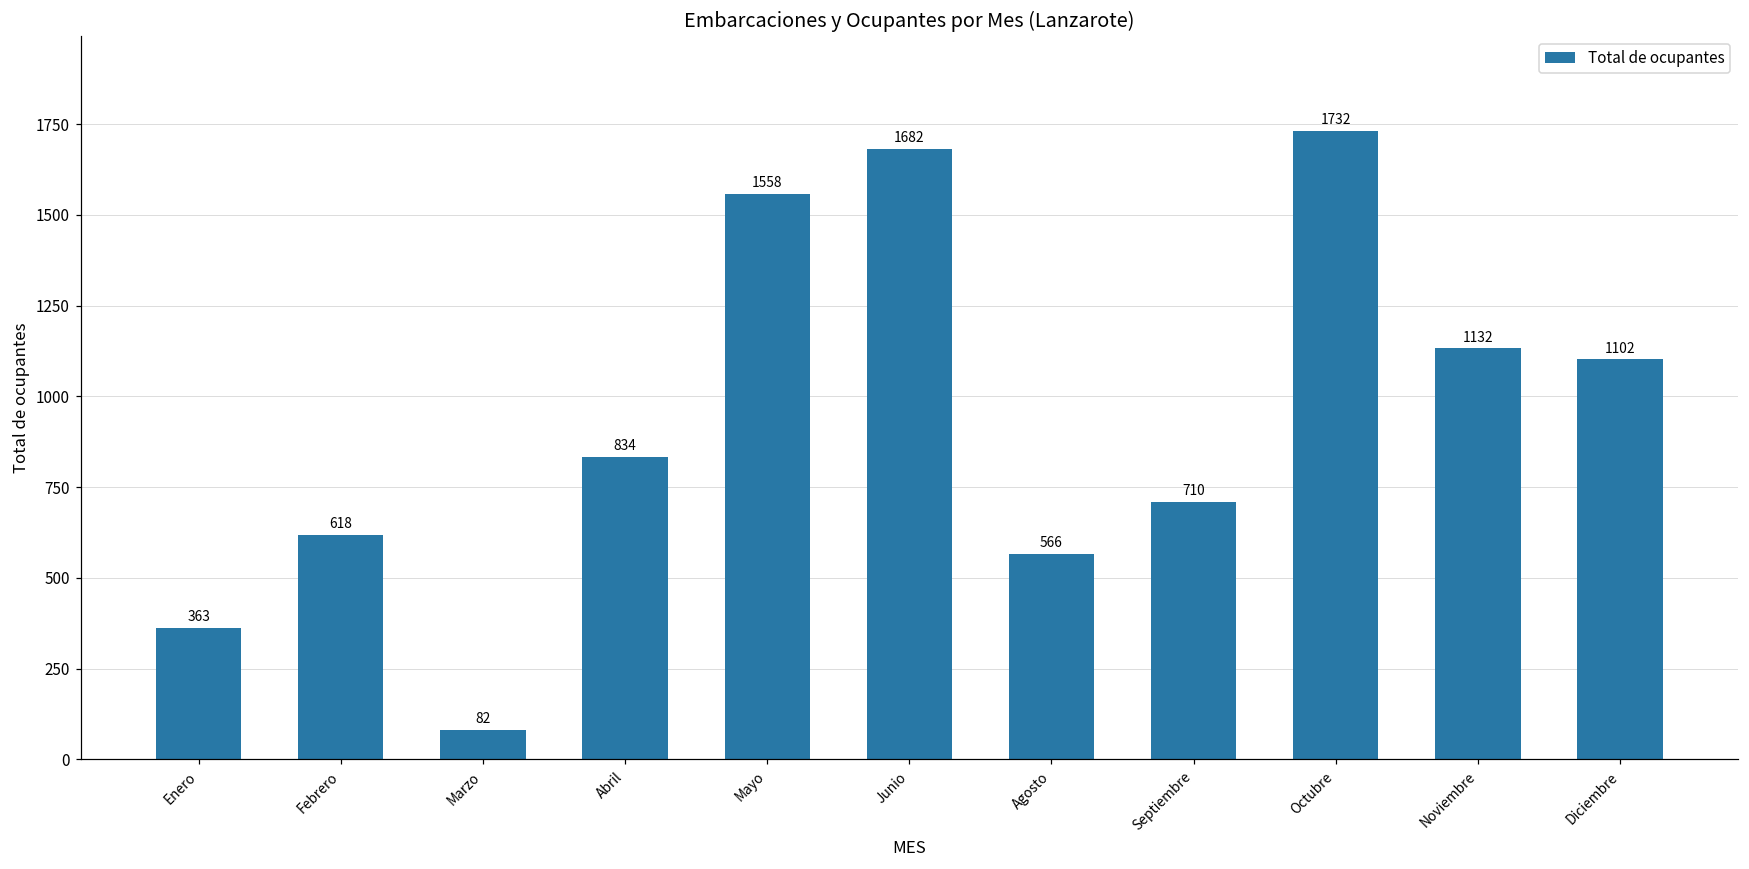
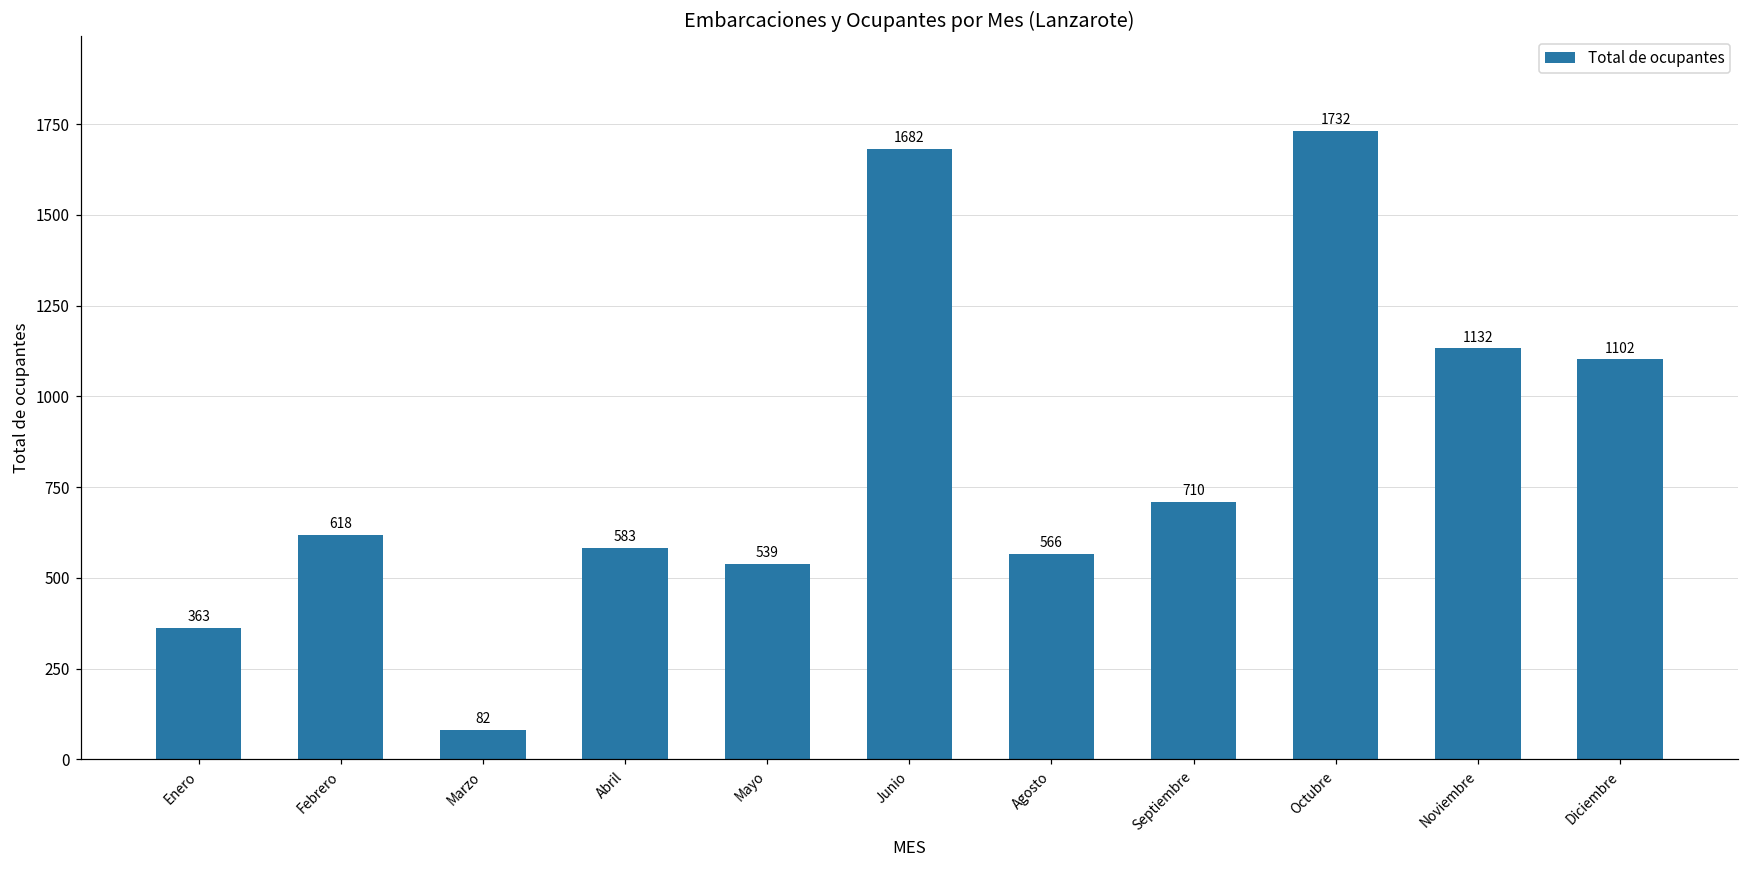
  {
    "Enero": 363,
    "Febrero": 618,
    "Marzo": 82,
-   "Abril": 834,
-   "Mayo": 1558,
+   "Abril": 583,
+   "Mayo": 539,
    "Junio": 1682,
    "Agosto": 566,
    "Septiembre": 710,
    "Octubre": 1732,
    "Noviembre": 1132,
    "Diciembre": 1102
  }
